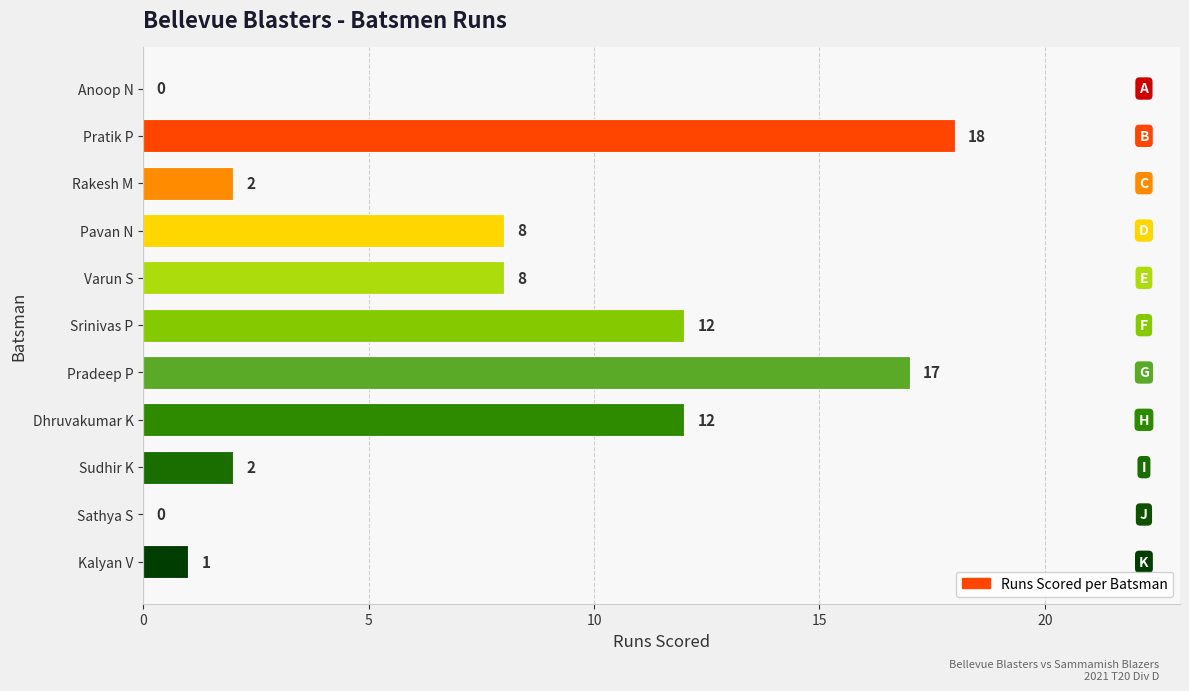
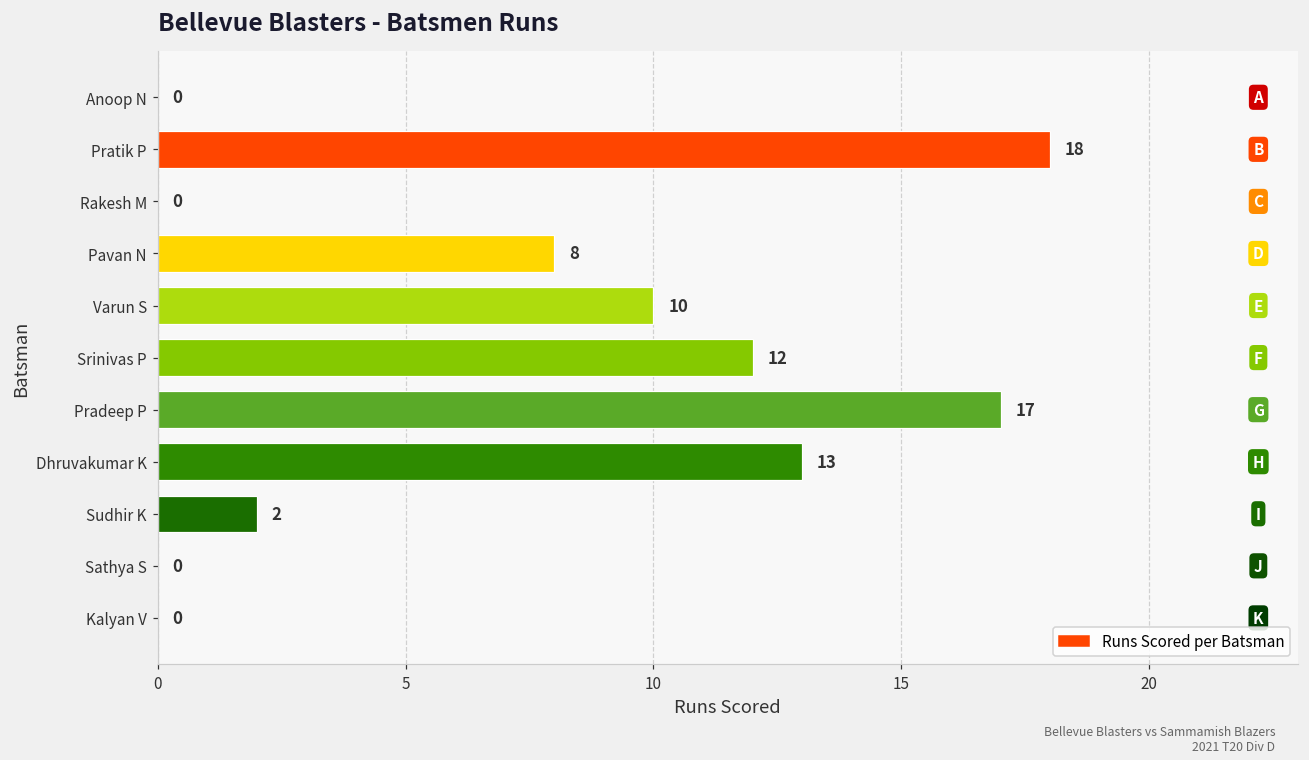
  {
    "Anoop N": 0,
    "Pratik P": 18,
-   "Rakesh M": 2,
+   "Rakesh M": 0,
    "Pavan N": 8,
-   "Varun S": 8,
+   "Varun S": 10,
    "Srinivas P": 12,
    "Pradeep P": 17,
-   "Dhruvakumar K": 12,
+   "Dhruvakumar K": 13,
    "Sudhir K": 2,
    "Sathya S": 0,
-   "Kalyan V": 1
+   "Kalyan V": 0
  }
